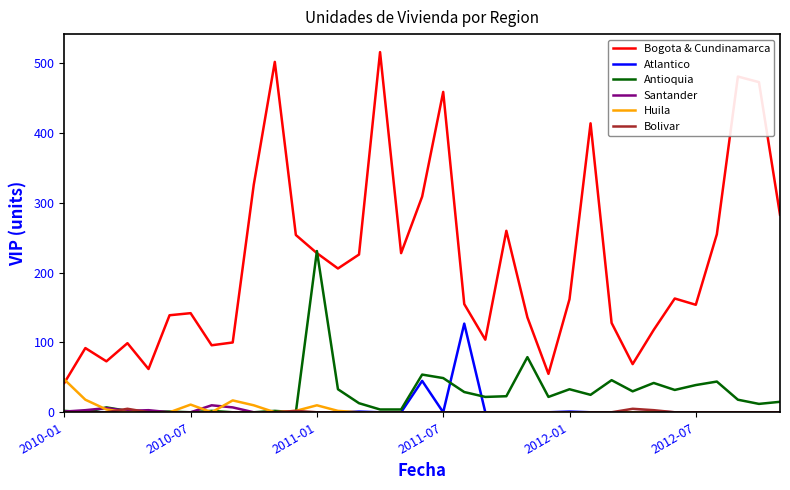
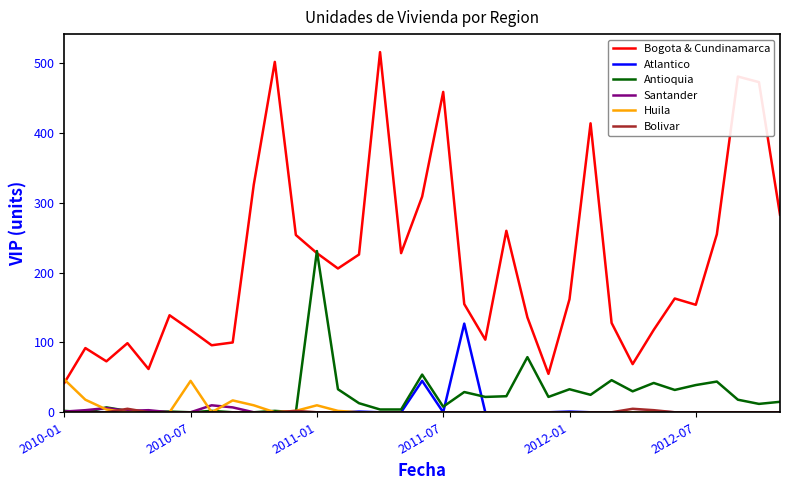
  {
    "Bogota & Cundinamarca": {
      "2010-01": 40,
-     "2010-07": 140,
+     "2010-07": 120,
      "2011-07": 460,
      "2012-01": 160,
      "2012-07": 150
    },
    "Antioquia": {
-     "2011-07": 50,
+     "2011-07": 10,
      "2012-01": 30,
      "2012-07": 40
    },
    "Huila": {
      "2010-01": 50,
-     "2010-07": 10,
+     "2010-07": 50,
      "2011-01": 10
    }
  }
